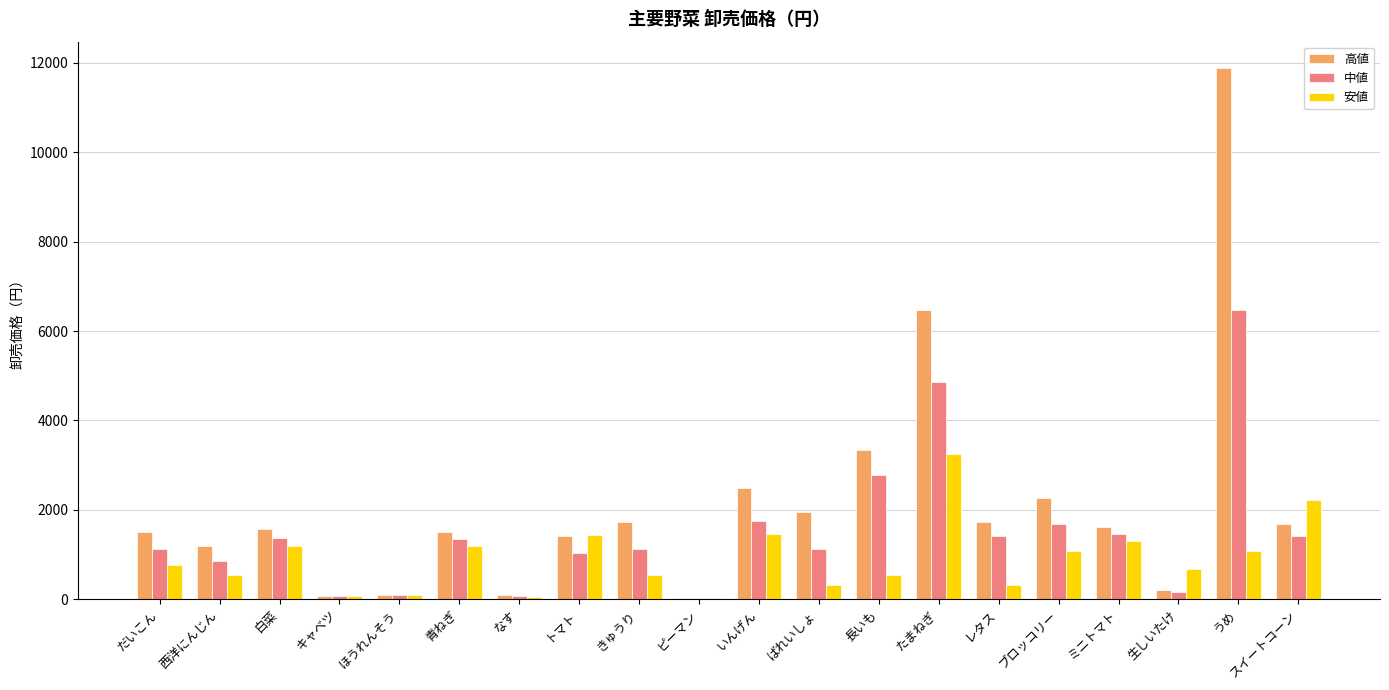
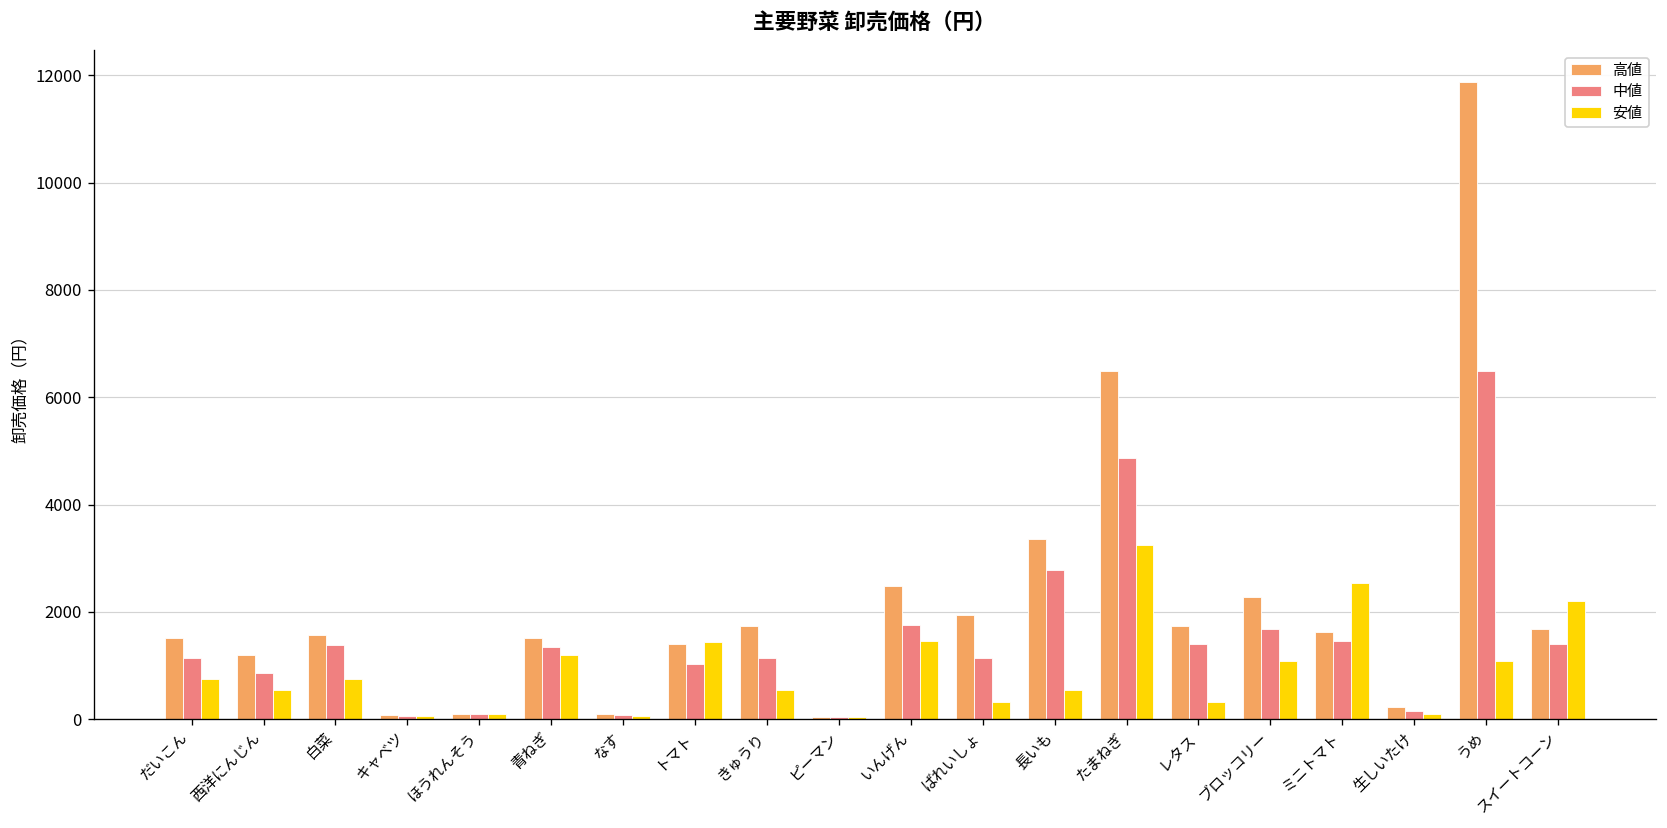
  {
    "安値": {
      "だいこん": 800,
      "西洋にんじん": 500,
-     "白菜": 1200,
+     "白菜": 700,
      "キャベツ": 100,
      "ほうれんそう": 100,
      "青ねぎ": 1200,
      "トマト": 1400,
      "きゅうり": 500,
      "いんげん": 1500,
      "ばれいしょ": 300,
      "長いも": 500,
      "たまねぎ": 3200,
      "レタス": 300,
      "ブロッコリー": 1100,
-     "ミニトマト": 1300,
-     "生しいたけ": 700,
+     "ミニトマト": 2500,
+     "生しいたけ": 100,
      "うめ": 1100,
      "スイートコーン": 2200
    }
  }
